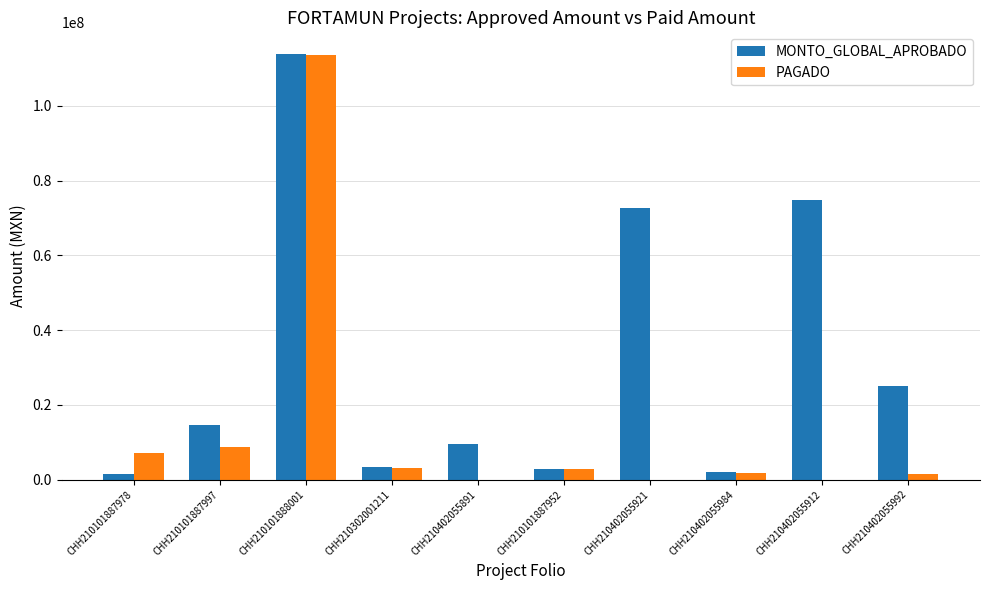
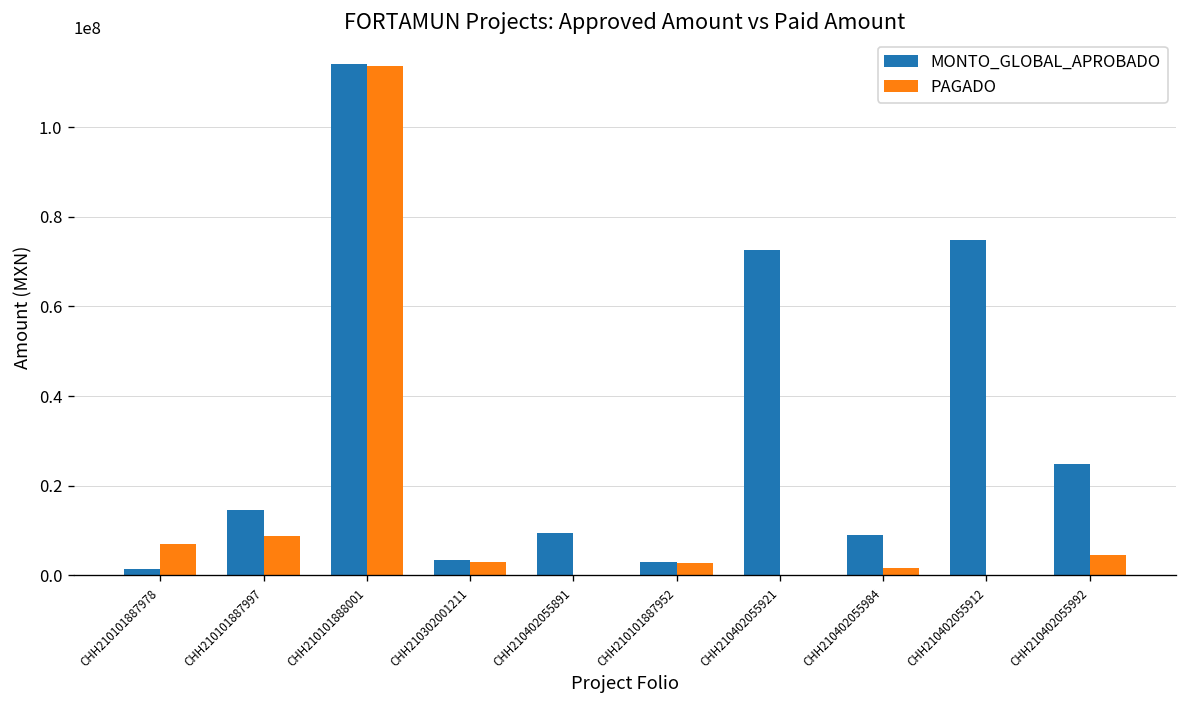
  {
    "MONTO_GLOBAL_APROBADO": {
      "CHH210101887978": 2000000,
      "CHH210101887997": 15000000,
      "CHH210101888001": 114000000,
      "CHH210302001211": 3000000,
      "CHH210402055891": 10000000,
      "CHH210101887952": 3000000,
      "CHH210402055921": 73000000,
-     "CHH210402055984": 2000000,
+     "CHH210402055984": 9000000,
      "CHH210402055912": 75000000,
      "CHH210402055992": 25000000
    },
    "PAGADO": {
      "CHH210101887978": 7000000,
      "CHH210101887997": 9000000,
      "CHH210101888001": 114000000,
      "CHH210302001211": 3000000,
      "CHH210402055891": 0,
      "CHH210101887952": 3000000,
      "CHH210402055921": 0,
      "CHH210402055984": 2000000,
      "CHH210402055912": 0,
-     "CHH210402055992": 2000000
+     "CHH210402055992": 5000000
    }
  }
